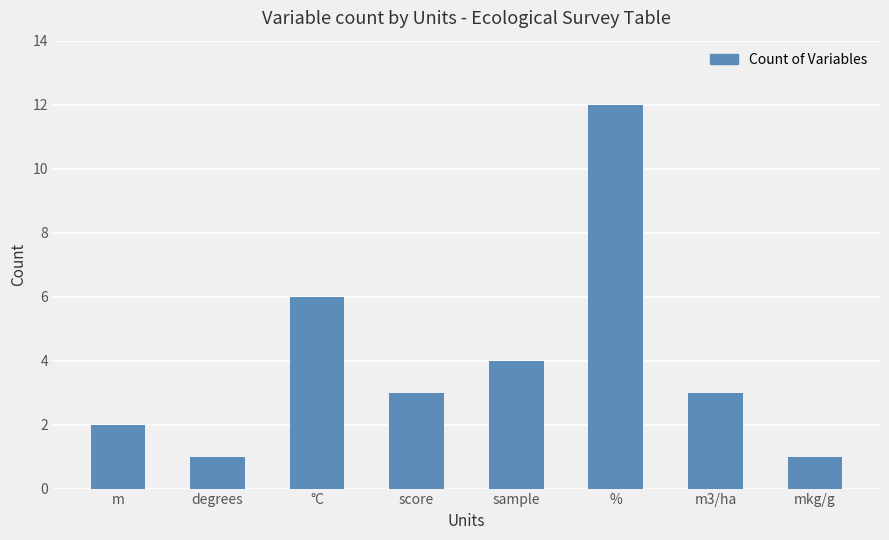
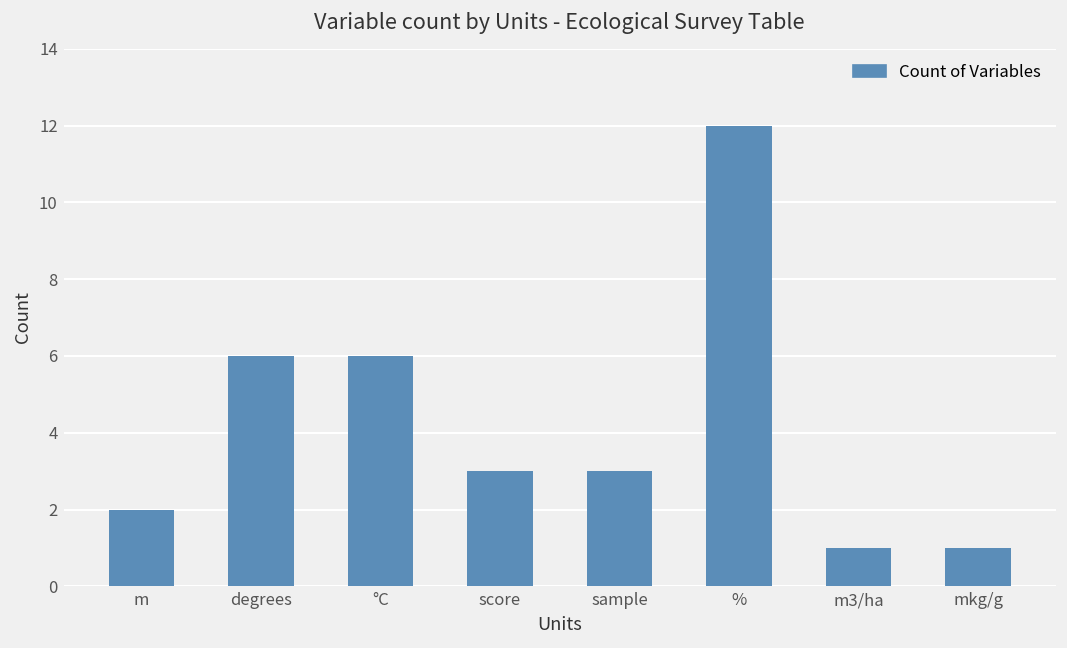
  {
    "m": 2,
-   "degrees": 1,
+   "degrees": 6,
    "°С": 6,
    "score": 3,
-   "sample": 4,
+   "sample": 3,
    "%": 12,
-   "m3/ha": 3,
+   "m3/ha": 1,
    "mkg/g": 1
  }
